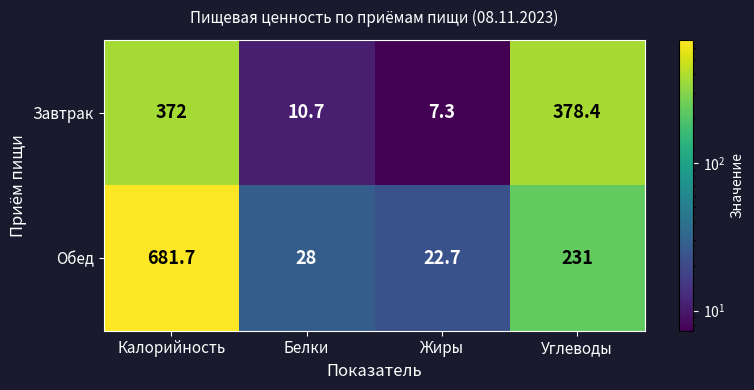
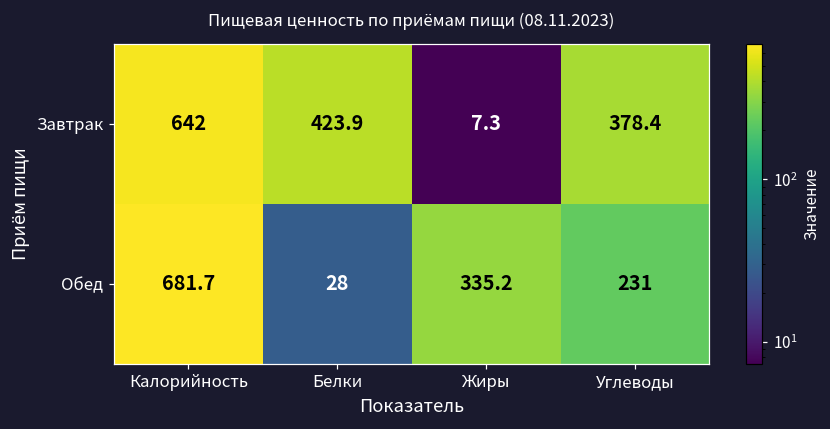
  {
    "Завтрак": {
-     "Калорийность": 372,
-     "Белки": 10.7,
+     "Калорийность": 642,
+     "Белки": 423.9,
      "Жиры": 7.3,
      "Углеводы": 378.4
    },
    "Обед": {
      "Калорийность": 681.7,
      "Белки": 28,
-     "Жиры": 22.7,
+     "Жиры": 335.2,
      "Углеводы": 231
    }
  }
